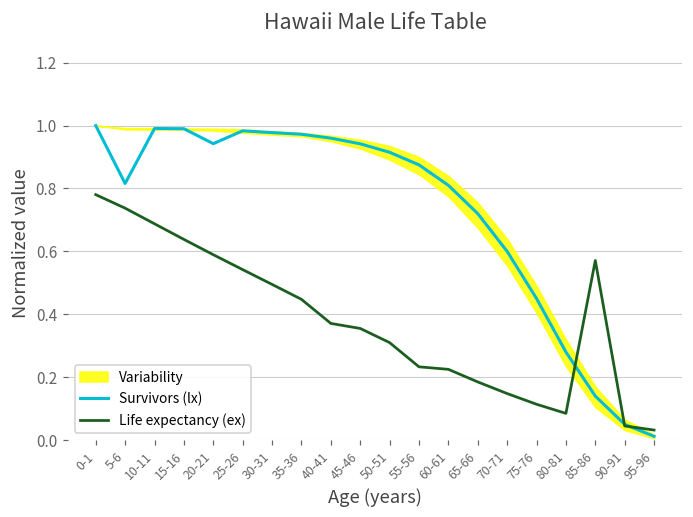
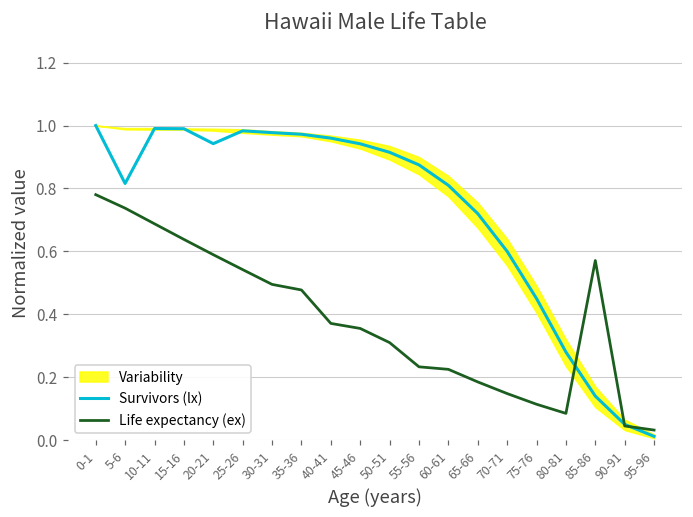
  {
    "Survivors (lx)": {
      "5-6": 0.82,
      "20-21": 0.94,
      "45-46": 0.94,
      "50-51": 0.92,
      "55-56": 0.88,
      "60-61": 0.81,
      "65-66": 0.72,
      "70-71": 0.60,
      "75-76": 0.45,
      "80-81": 0.28,
      "85-86": 0.14
    },
    "Life expectancy (ex)": {
      "0-1": 0.78,
      "5-6": 0.74,
      "10-11": 0.69,
      "15-16": 0.64,
      "20-21": 0.59,
      "25-26": 0.54,
      "30-31": 0.50,
-     "35-36": 0.45,
+     "35-36": 0.48,
      "40-41": 0.37,
      "45-46": 0.36,
      "50-51": 0.31,
      "55-56": 0.23,
      "60-61": 0.23,
      "65-66": 0.19,
      "70-71": 0.15,
      "75-76": 0.11,
      "80-81": 0.09,
      "85-86": 0.57,
      "95-96": 0.03
    }
  }
